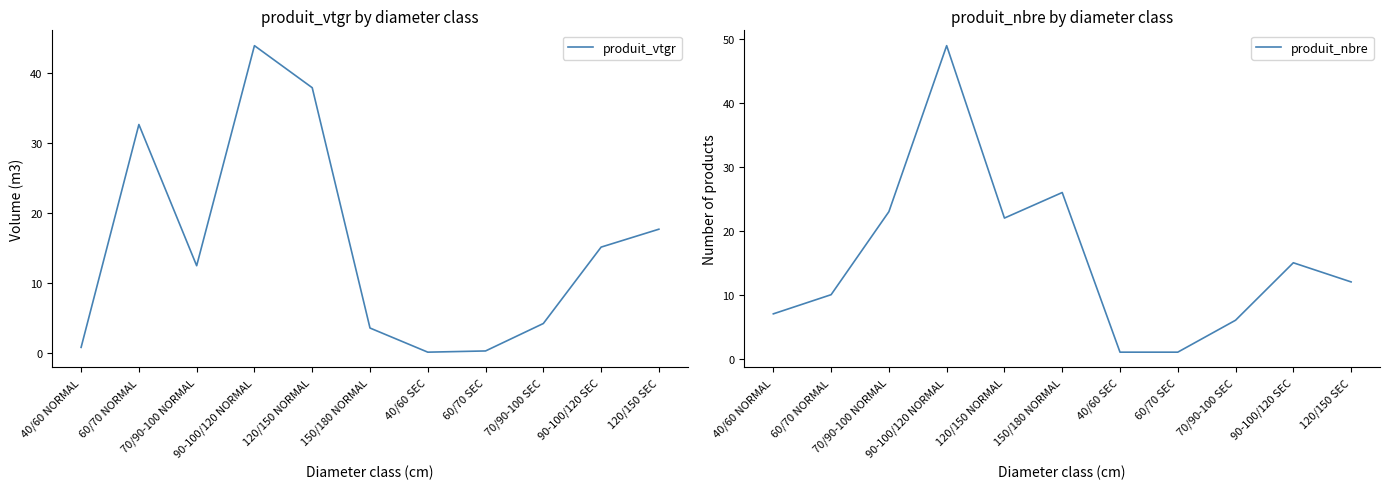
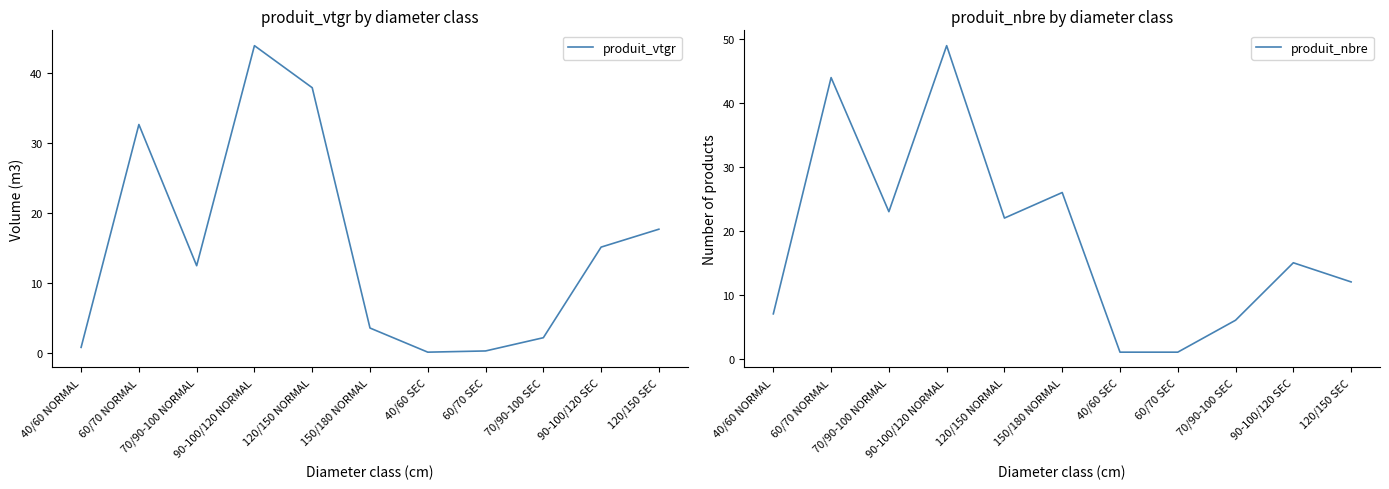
  {
    "produit_vtgr by diameter class": {
      "40/60 NORMAL": 1,
      "60/70 NORMAL": 33,
      "70/90-100 NORMAL": 12,
      "90-100/120 NORMAL": 44,
      "120/150 NORMAL": 38,
      "150/180 NORMAL": 4,
      "40/60 SEC": 0,
      "60/70 SEC": 0,
-     "70/90-100 SEC": 4,
+     "70/90-100 SEC": 2,
      "90-100/120 SEC": 15,
      "120/150 SEC": 18
    },
    "produit_nbre by diameter class": {
      "40/60 NORMAL": 7,
-     "60/70 NORMAL": 10,
+     "60/70 NORMAL": 44,
      "70/90-100 NORMAL": 23,
      "90-100/120 NORMAL": 49,
      "120/150 NORMAL": 22,
      "150/180 NORMAL": 26,
      "40/60 SEC": 1,
      "60/70 SEC": 1,
      "70/90-100 SEC": 6,
      "90-100/120 SEC": 15,
      "120/150 SEC": 12
    }
  }
